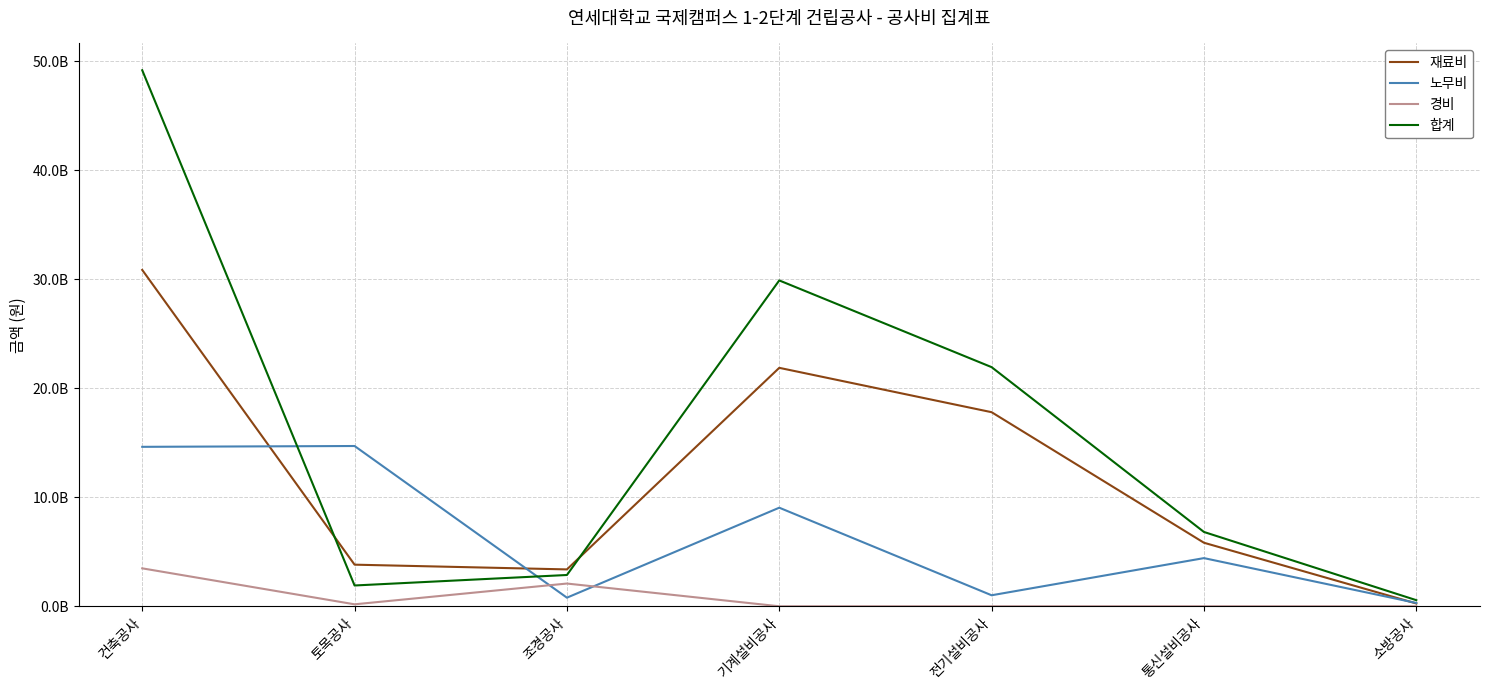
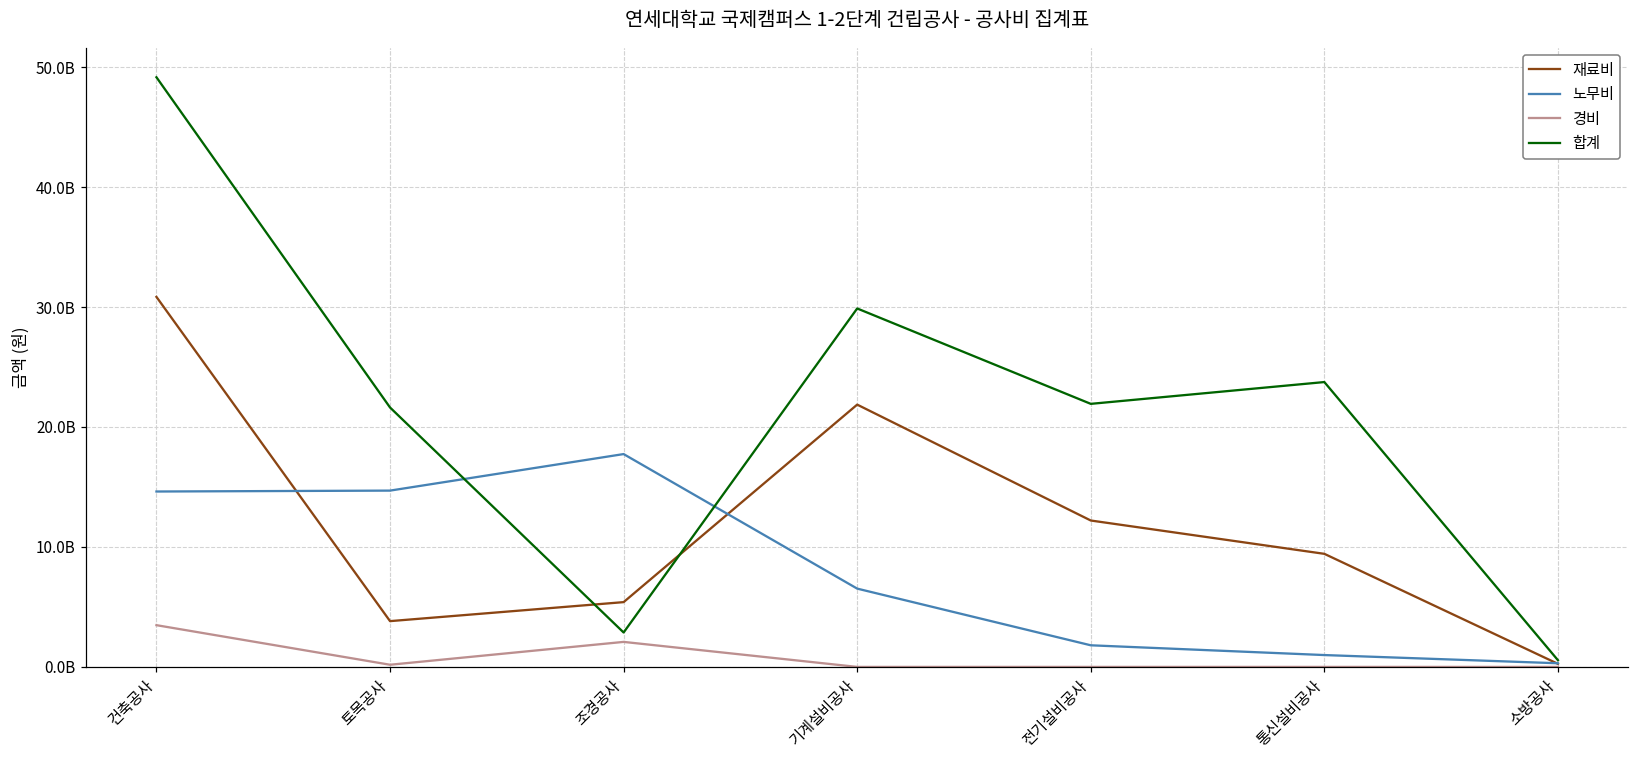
  {
    "재료비": {
      "건축공사": 30800000000,
      "토목공사": 3800000000,
-     "조경공사": 3400000000,
+     "조경공사": 5400000000,
      "기계설비공사": 21900000000,
-     "전기설비공사": 17800000000,
-     "통신설비공사": 5800000000
+     "전기설비공사": 12200000000,
+     "통신설비공사": 9400000000
    },
    "노무비": {
      "건축공사": 14600000000,
      "토목공사": 14700000000,
-     "조경공사": 800000000,
-     "기계설비공사": 9000000000,
-     "전기설비공사": 1000000000,
-     "통신설비공사": 4400000000
+     "조경공사": 17700000000,
+     "기계설비공사": 6500000000,
+     "전기설비공사": 1800000000,
+     "통신설비공사": 1000000000
    },
    "경비": {
      "건축공사": 3500000000,
      "토목공사": 200000000,
      "조경공사": 2100000000,
      "기계설비공사": 0,
      "전기설비공사": 0,
      "통신설비공사": 0,
      "소방공사": 0
    },
    "합계": {
      "건축공사": 49200000000,
-     "토목공사": 1900000000,
+     "토목공사": 21600000000,
      "조경공사": 2900000000,
      "기계설비공사": 29900000000,
      "전기설비공사": 21900000000,
-     "통신설비공사": 6800000000,
+     "통신설비공사": 23700000000,
      "소방공사": 600000000
    }
  }
